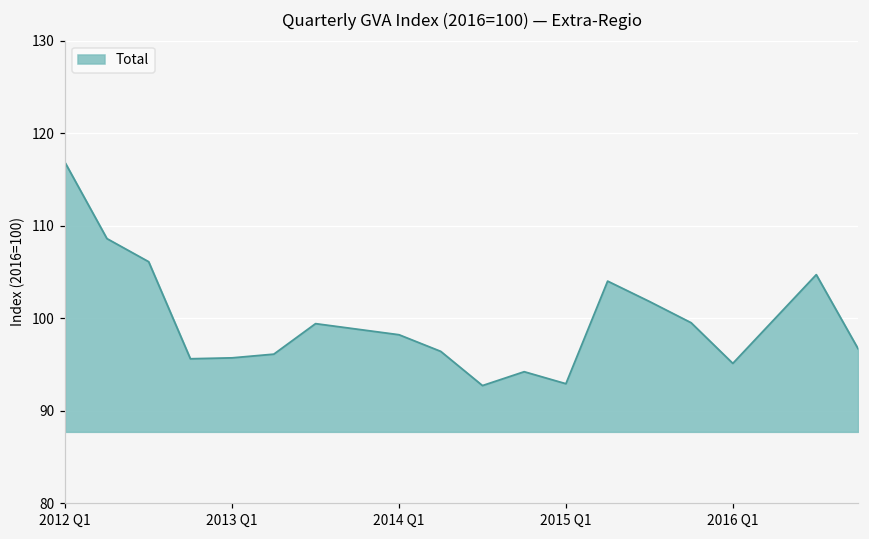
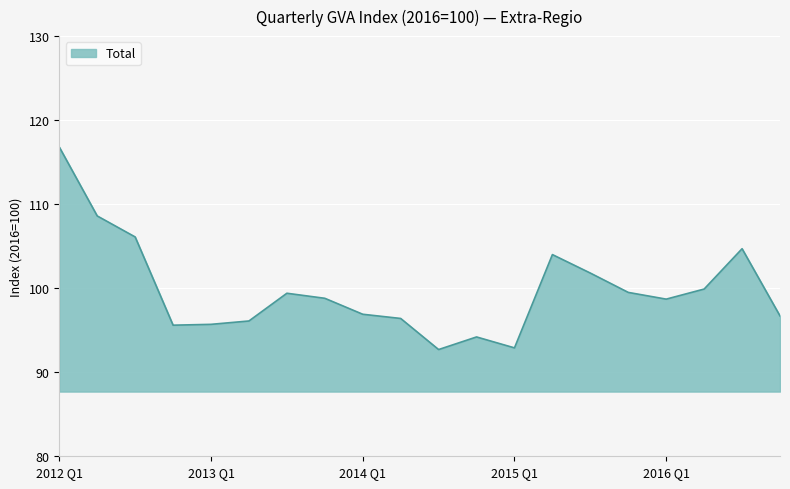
  {
    "2012 Q1": 117,
    "2013 Q1": 96,
-   "2014 Q1": 98,
+   "2014 Q1": 97,
    "2015 Q1": 93,
-   "2016 Q1": 95
+   "2016 Q1": 99
  }
